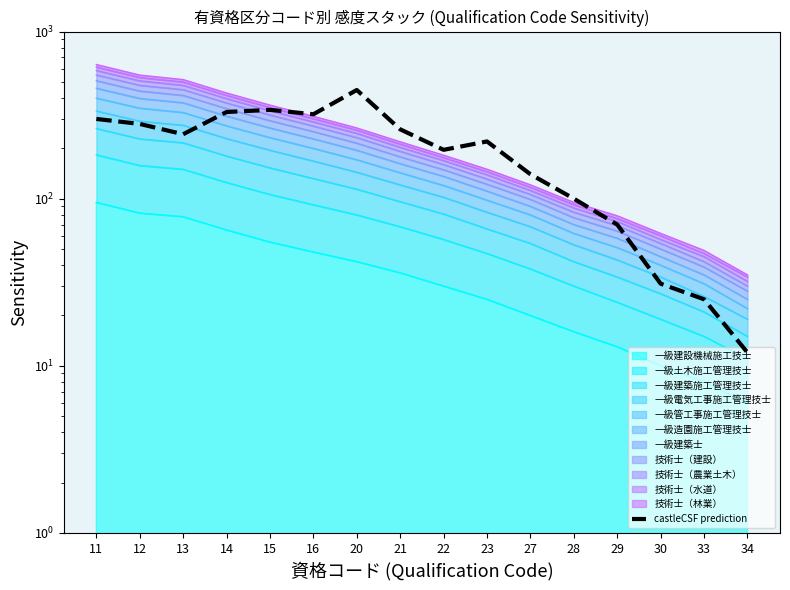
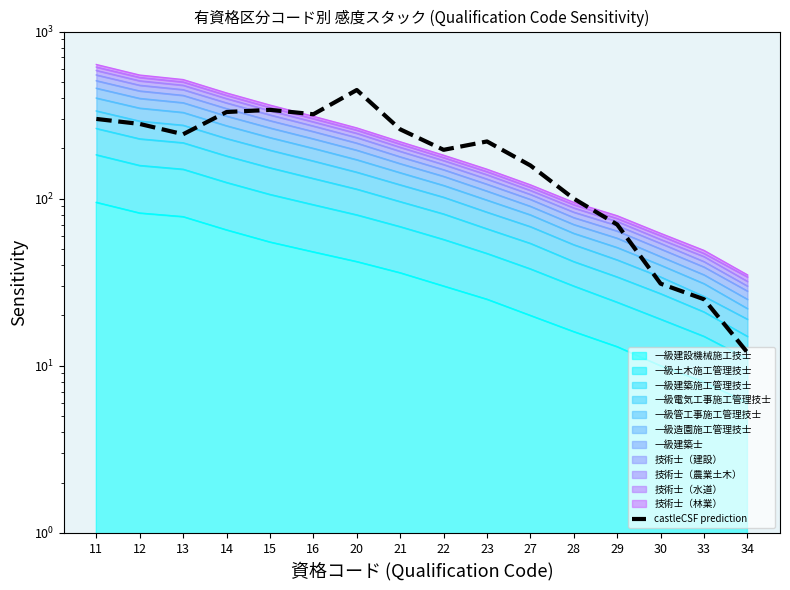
  {
    "castleCSF prediction": {
      "11": 300,
      "12": 280,
      "13": 240,
      "14": 330,
      "20": 450,
      "21": 260,
      "22": 200,
      "23": 220,
-     "27": 140,
+     "27": 160,
      "28": 100,
      "30": 31,
      "33": 25
    }
  }
